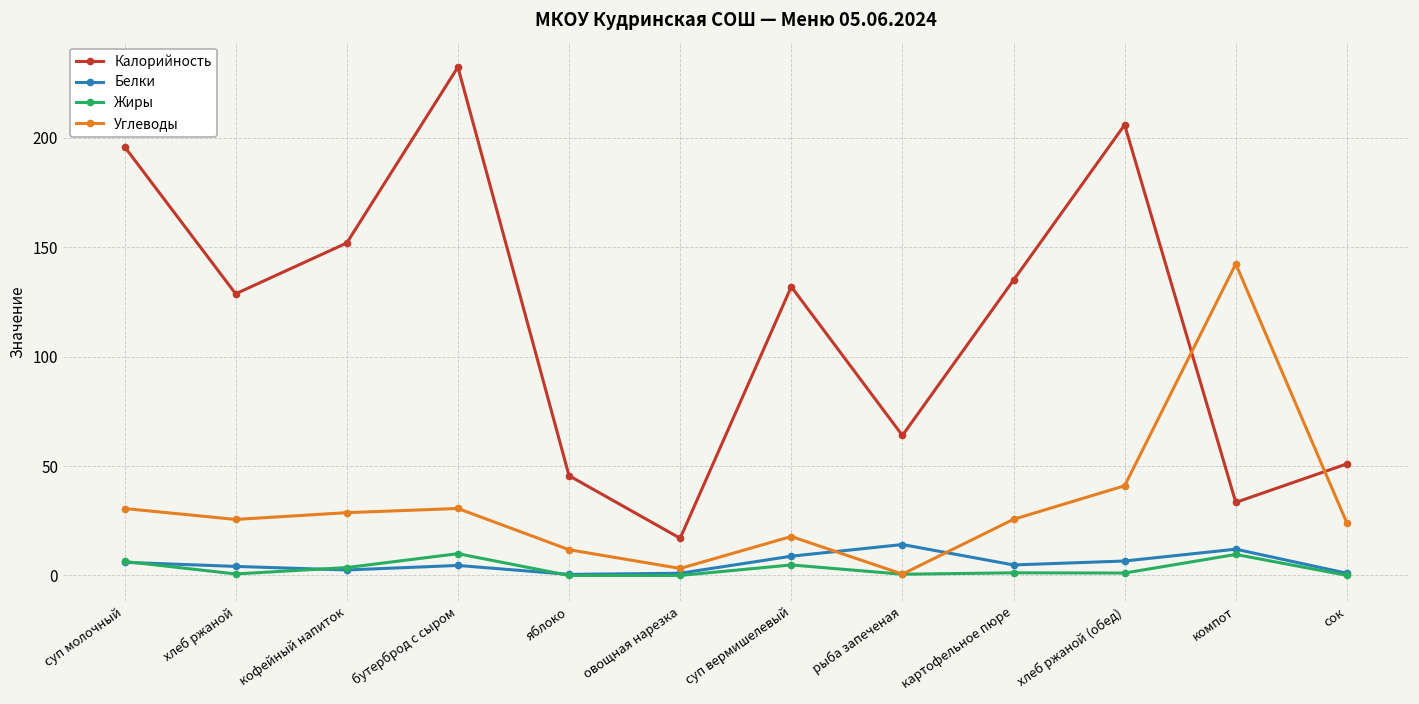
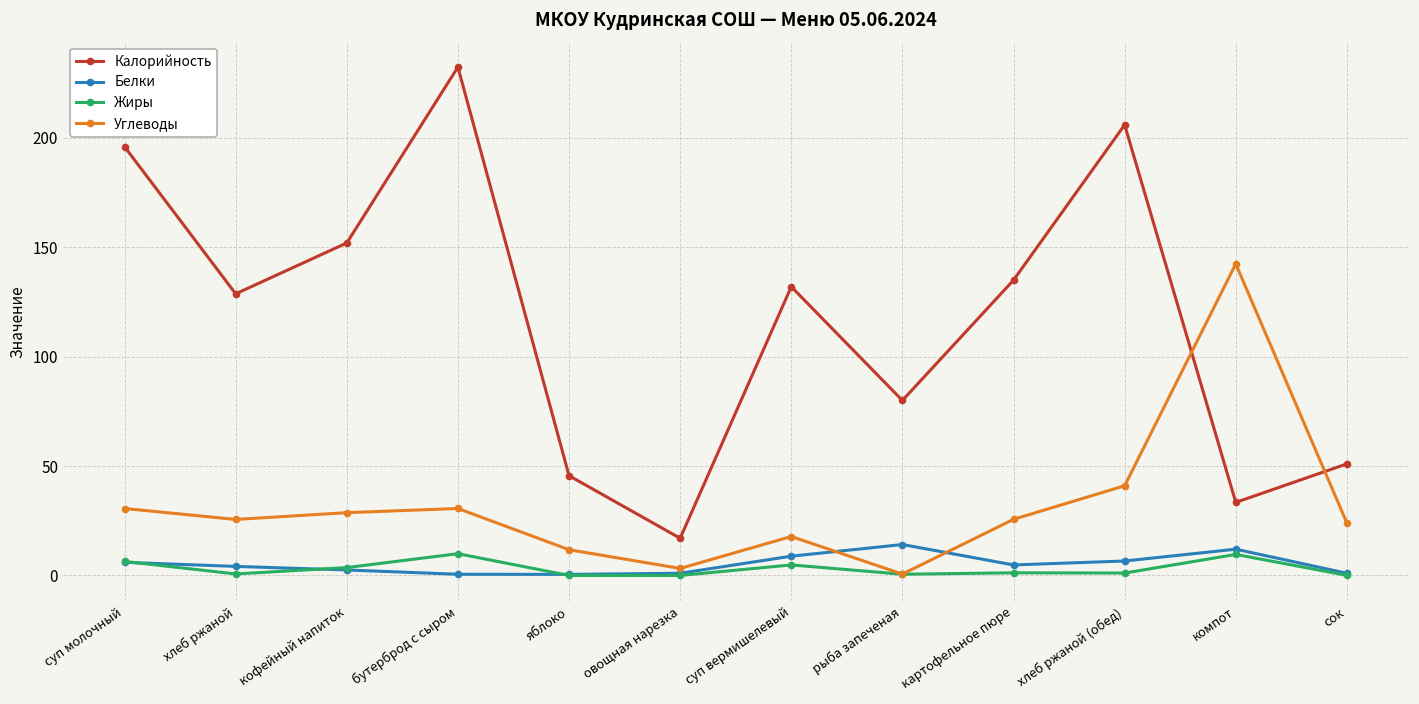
  {
    "Калорийность": {
      "суп молочный": 196,
      "хлеб ржаной": 129,
      "кофейный напиток": 152,
      "бутерброд с сыром": 232,
      "яблоко": 46,
      "овощная нарезка": 17,
      "суп вермишелевый": 132,
-     "рыба запеченая": 64,
+     "рыба запеченая": 80,
      "картофельное пюре": 135,
      "хлеб ржаной (обед)": 206,
      "компот": 33,
      "сок": 51
    },
    "Белки": {
      "хлеб ржаной": 4,
-     "бутерброд с сыром": 5,
+     "бутерброд с сыром": 1,
      "суп вермишелевый": 9,
      "рыба запеченая": 14,
      "картофельное пюре": 5,
      "хлеб ржаной (обед)": 7,
      "компот": 12
    },
    "Жиры": {
      "хлеб ржаной": 1,
      "бутерброд с сыром": 10,
      "суп вермишелевый": 5,
      "картофельное пюре": 1,
      "хлеб ржаной (обед)": 1,
      "компот": 10
    },
    "Углеводы": {
      "суп молочный": 31,
      "хлеб ржаной": 26,
      "кофейный напиток": 29,
      "бутерброд с сыром": 31,
      "яблоко": 12,
      "овощная нарезка": 3,
      "суп вермишелевый": 18,
      "картофельное пюре": 26,
      "хлеб ржаной (обед)": 41,
      "компот": 142,
      "сок": 24
    }
  }
